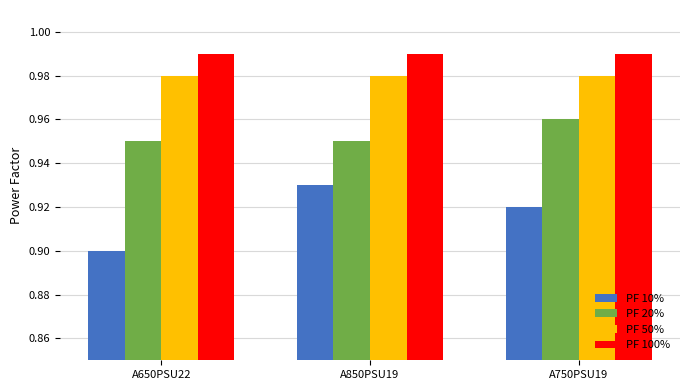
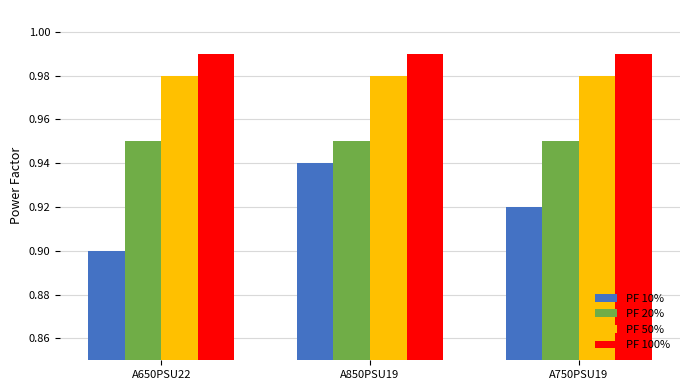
  {
    "PF 10%": {
      "A650PSU22": 0.90,
-     "A850PSU19": 0.93,
+     "A850PSU19": 0.94,
      "A750PSU19": 0.92
    },
    "PF 20%": {
      "A650PSU22": 0.95,
      "A850PSU19": 0.95,
-     "A750PSU19": 0.96
+     "A750PSU19": 0.95
    },
    "PF 50%": {
      "A650PSU22": 0.98,
      "A850PSU19": 0.98,
      "A750PSU19": 0.98
    },
    "PF 100%": {
      "A650PSU22": 0.99,
      "A850PSU19": 0.99,
      "A750PSU19": 0.99
    }
  }
